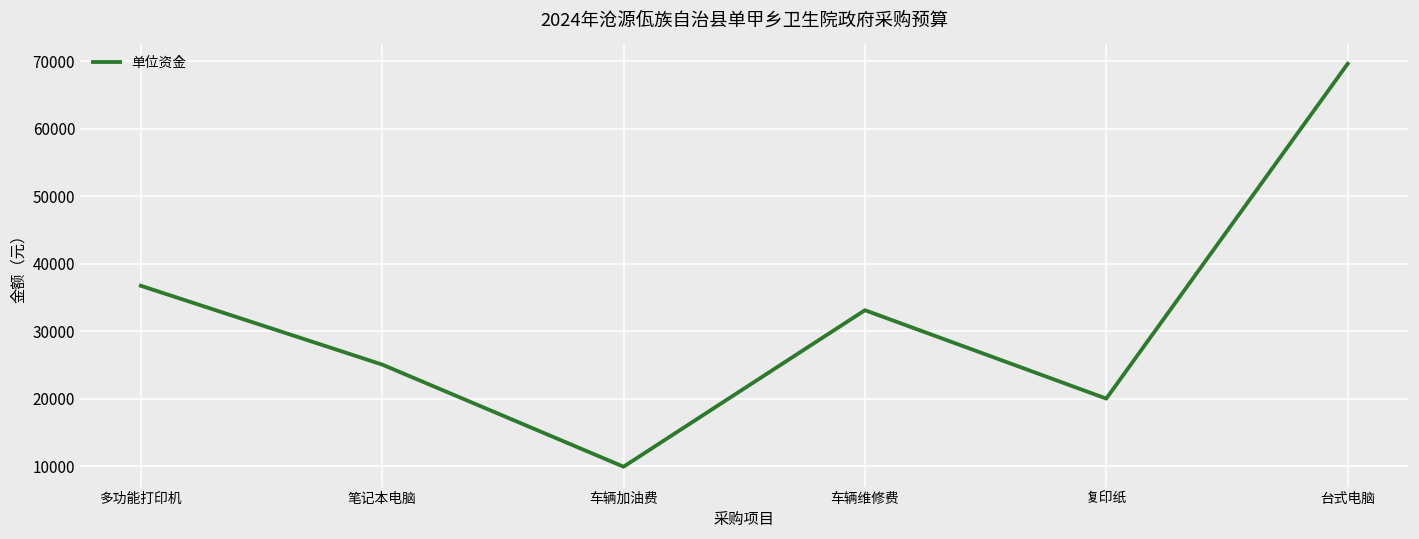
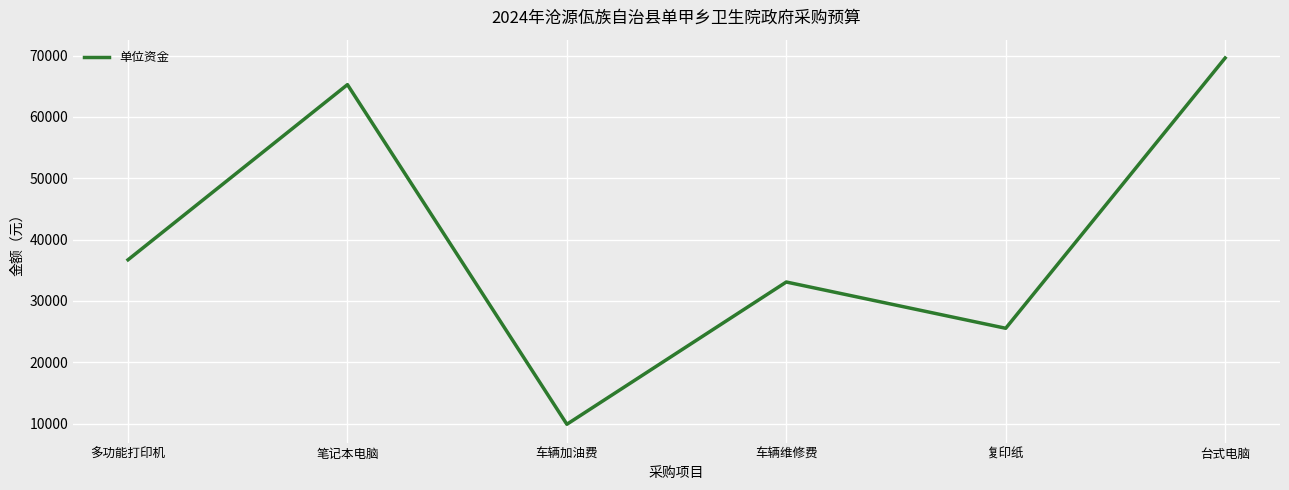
  {
    "多功能打印机": 37000,
-   "笔记本电脑": 25000,
+   "笔记本电脑": 65000,
    "车辆加油费": 10000,
    "车辆维修费": 33000,
-   "复印纸": 20000,
+   "复印纸": 26000,
    "台式电脑": 70000
  }
